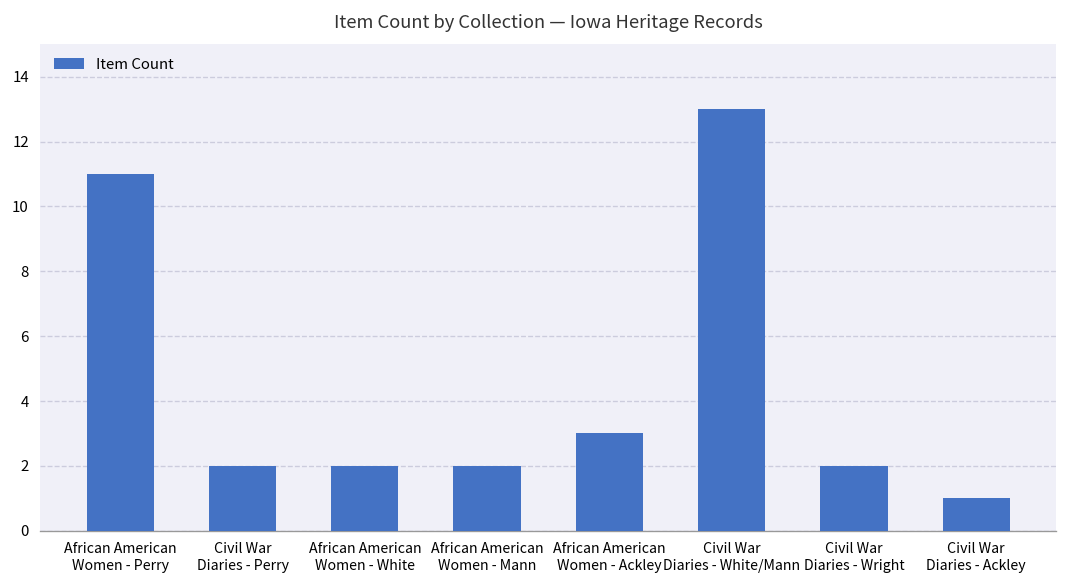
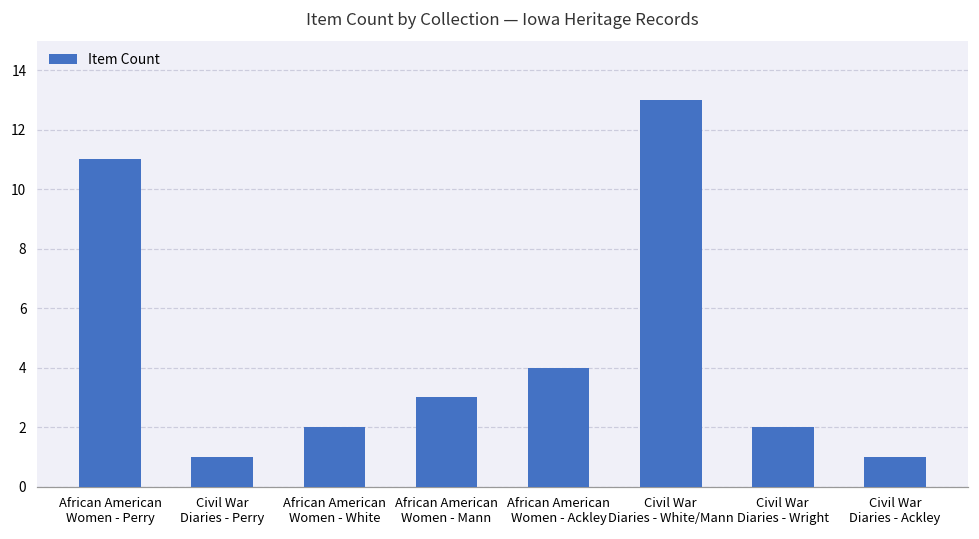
  {
    "African American Women - Perry": 11,
-   "Civil War Diaries - Perry": 2,
+   "Civil War Diaries - Perry": 1,
    "African American Women - White": 2,
-   "African American Women - Mann": 2,
-   "African American Women - Ackley": 3,
+   "African American Women - Mann": 3,
+   "African American Women - Ackley": 4,
    "Civil War Diaries - White/Mann": 13,
    "Civil War Diaries - Wright": 2,
    "Civil War Diaries - Ackley": 1
  }
